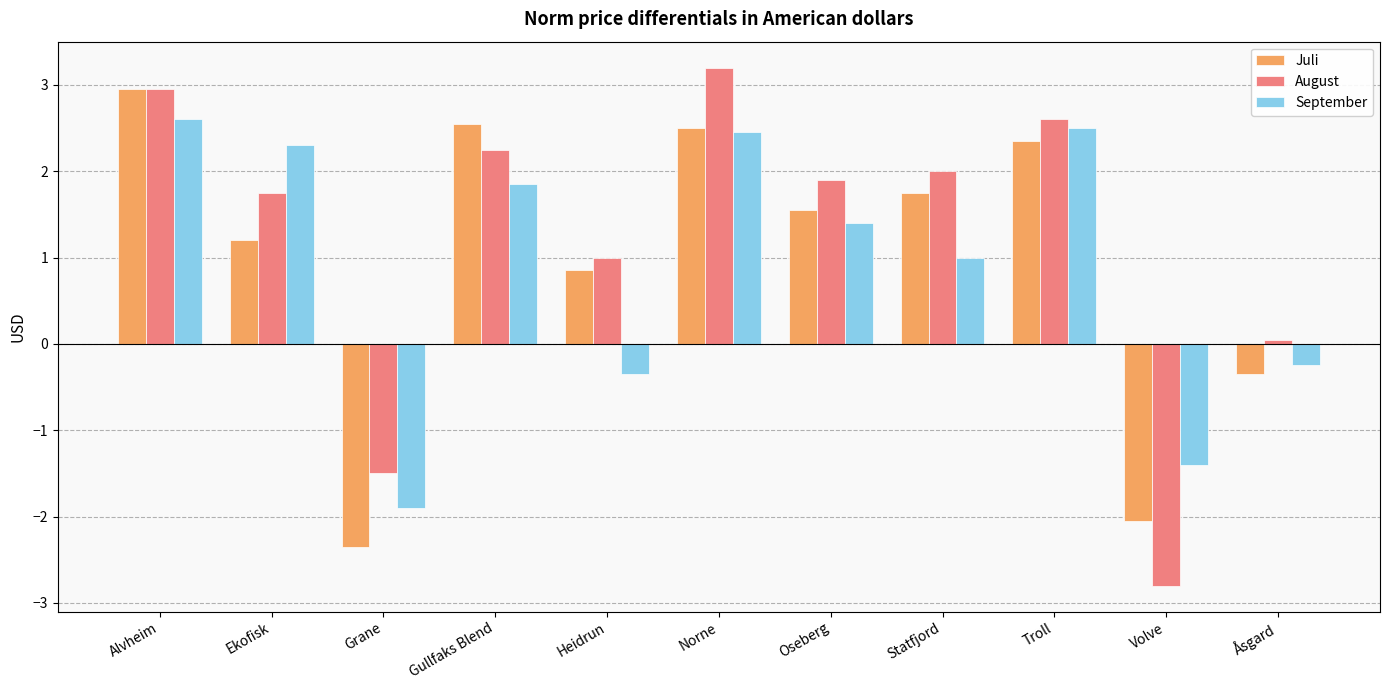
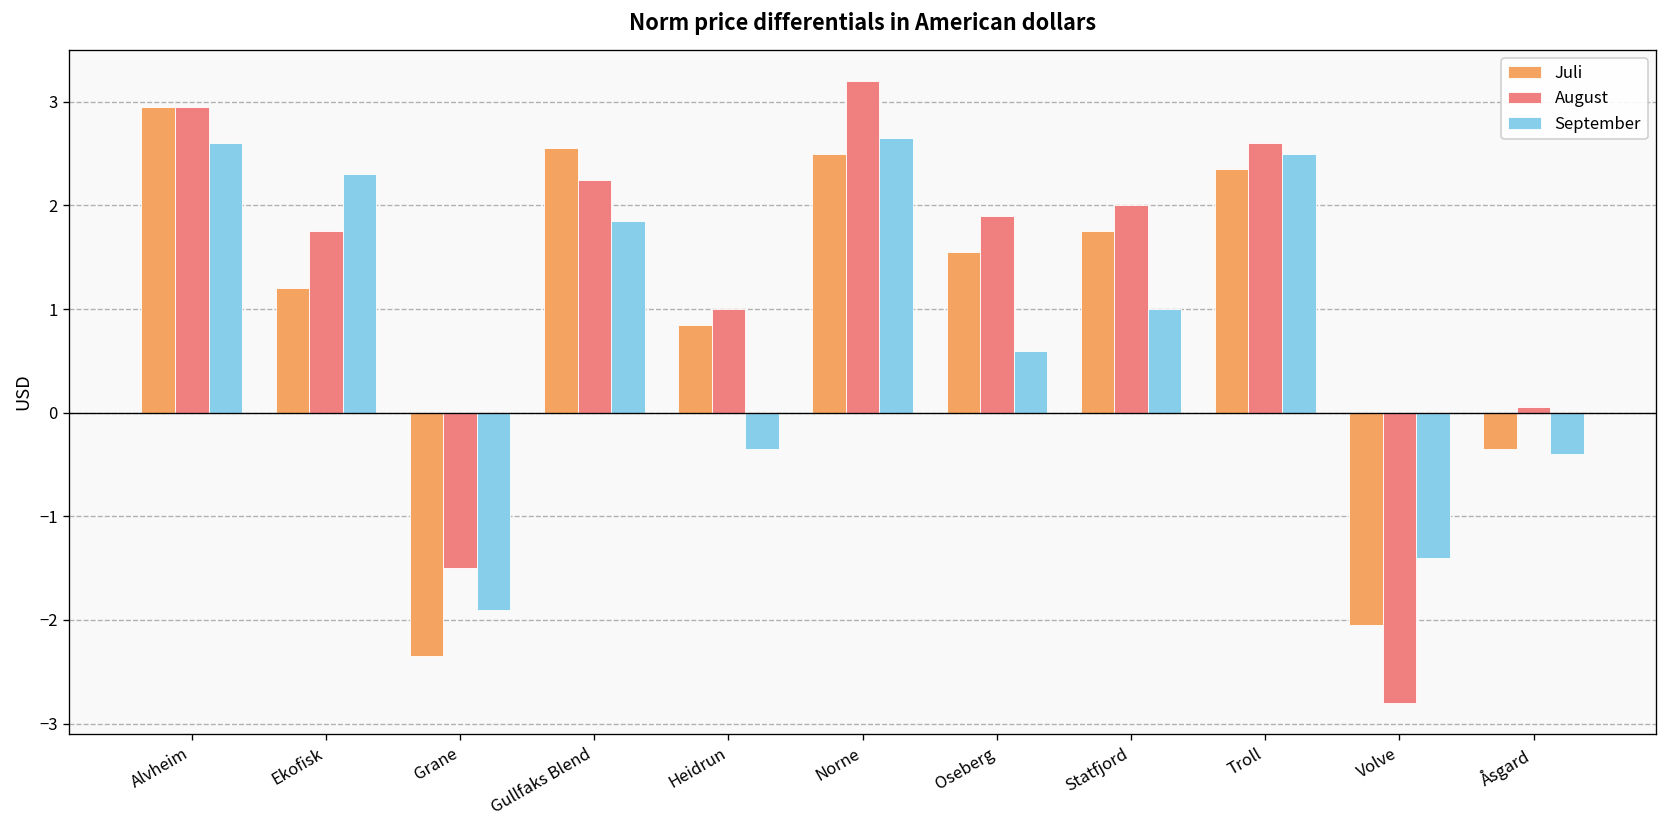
  {
    "September": {
      "Alvheim": 2.6,
      "Ekofisk": 2.3,
      "Grane": -1.9,
      "Gullfaks Blend": 1.9,
      "Heidrun": -0.4,
-     "Norne": 2.5,
-     "Oseberg": 1.4,
+     "Norne": 2.7,
+     "Oseberg": 0.6,
      "Statfjord": 1.0,
      "Troll": 2.5,
      "Volve": -1.4,
-     "Åsgard": -0.3
+     "Åsgard": -0.4
    }
  }
